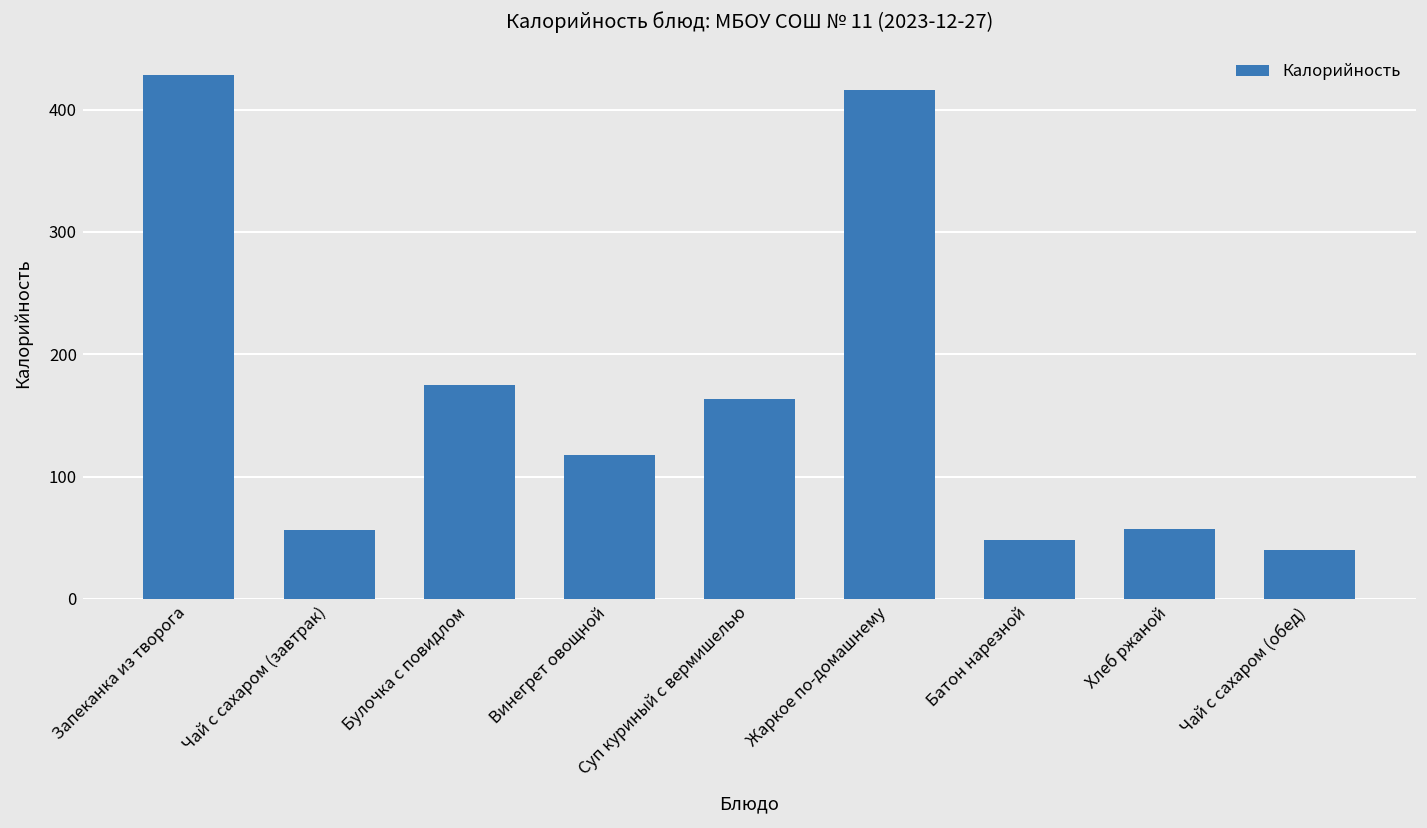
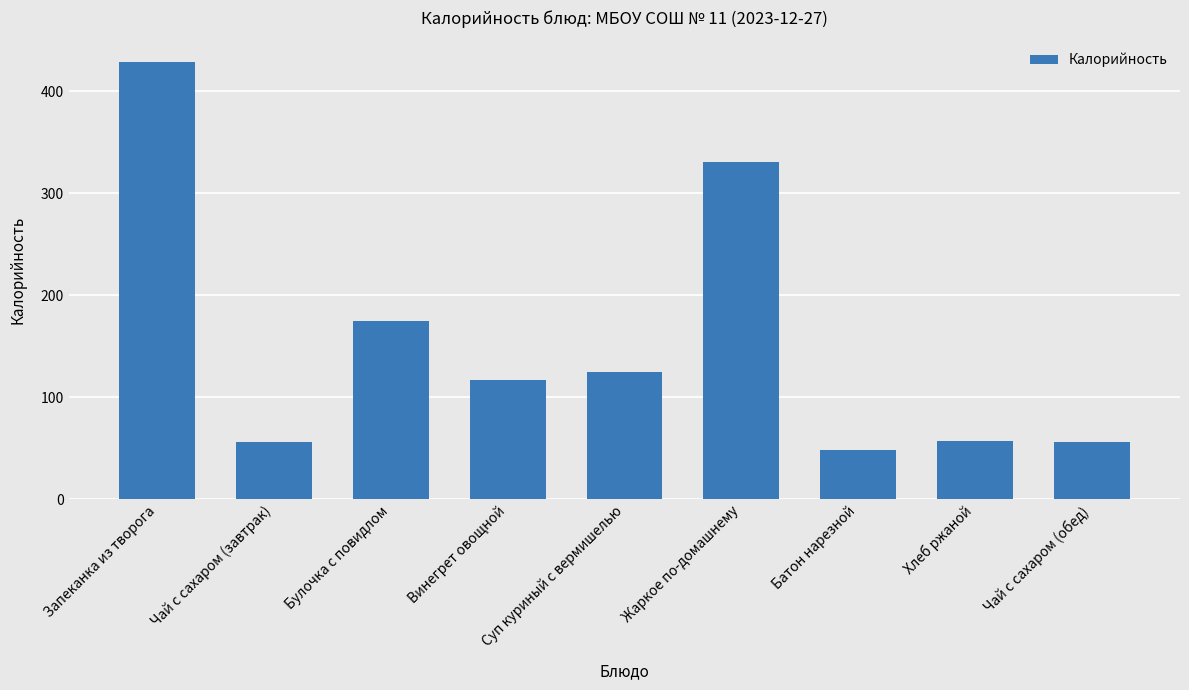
  {
    "Запеканка из творога": 429,
    "Чай с сахаром (завтрак)": 56,
    "Булочка с повидлом": 175,
    "Винегрет овощной": 117,
-   "Суп куриный с вермишелью": 164,
-   "Жаркое по-домашнему": 416,
+   "Суп куриный с вермишелью": 125,
+   "Жаркое по-домашнему": 331,
    "Батон нарезной": 48,
    "Хлеб ржаной": 57,
-   "Чай с сахаром (обед)": 40
+   "Чай с сахаром (обед)": 56
  }
